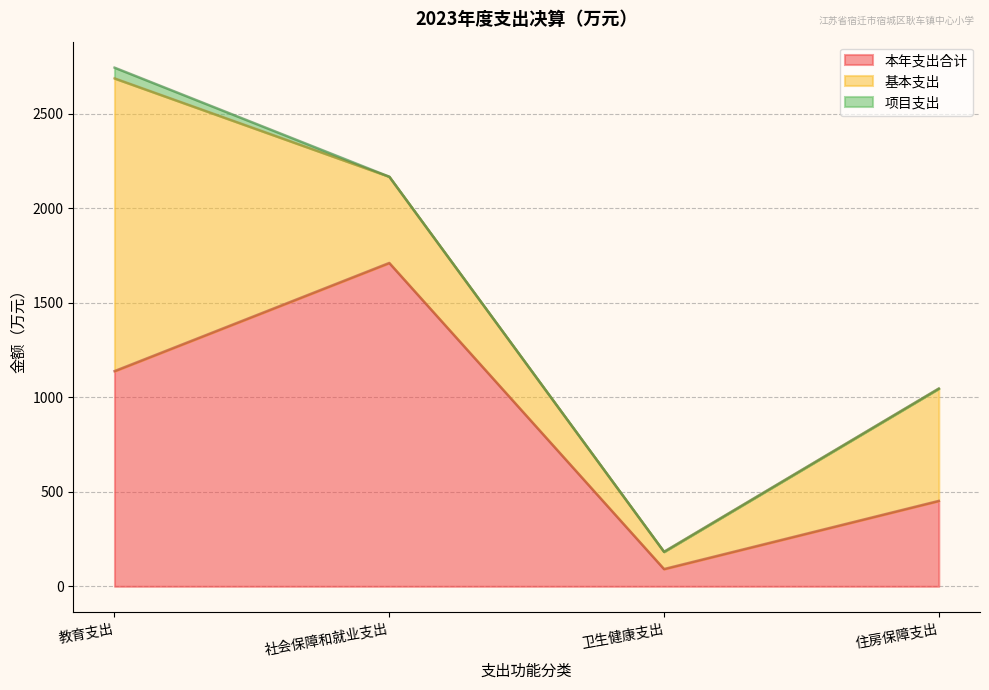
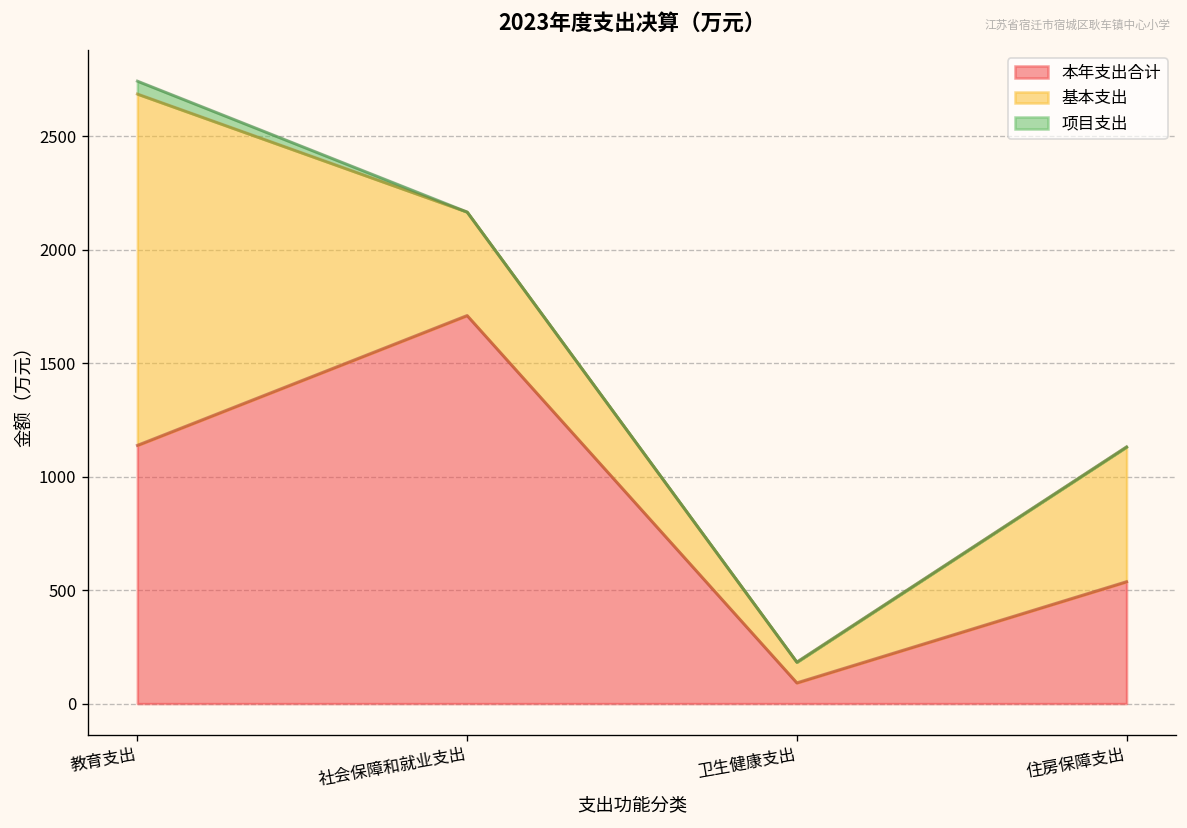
  {
    "本年支出合计": {
      "教育支出": 1140,
      "社会保障和就业支出": 1710,
      "卫生健康支出": 90,
-     "住房保障支出": 450
+     "住房保障支出": 540
    },
    "基本支出": {
      "教育支出": 1550
    },
    "项目支出": {
      "教育支出": 60
    }
  }
